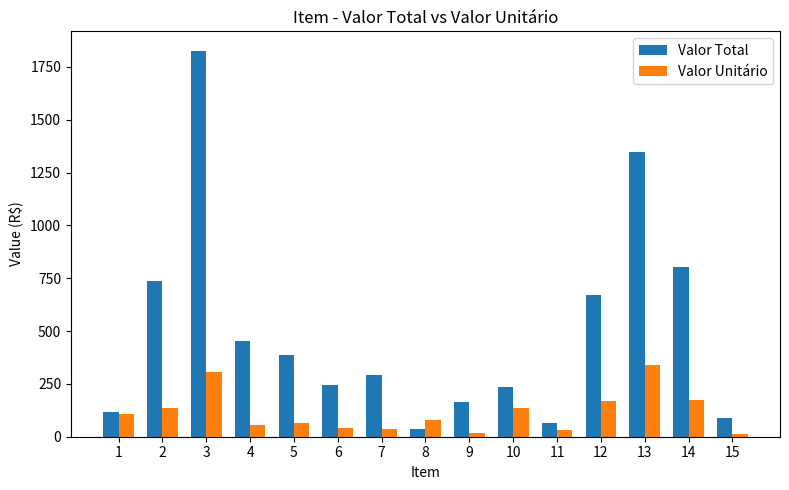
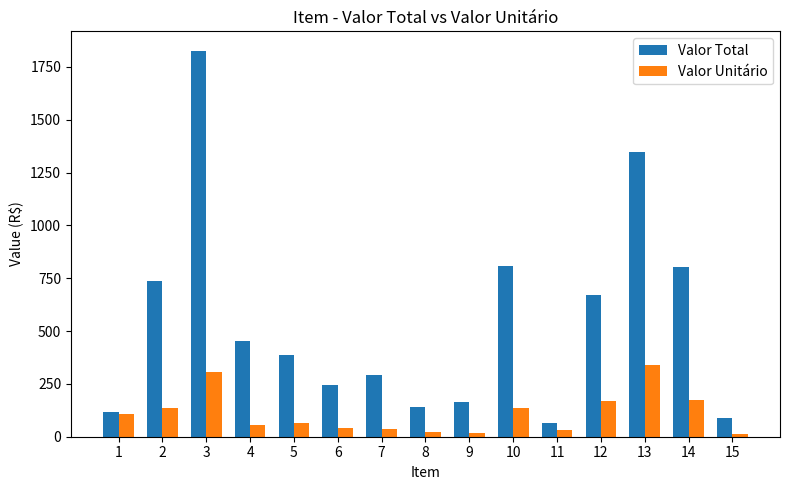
  {
    "Valor Total": {
      "1": 120,
      "2": 740,
      "3": 1830,
      "4": 450,
      "5": 390,
      "6": 250,
      "7": 290,
-     "8": 40,
+     "8": 140,
      "9": 160,
-     "10": 230,
+     "10": 810,
      "11": 70,
      "12": 670,
      "13": 1350,
      "14": 800,
      "15": 90
    },
    "Valor Unitário": {
      "1": 110,
      "2": 140,
      "3": 300,
      "4": 60,
      "5": 60,
      "6": 40,
      "7": 30,
-     "8": 80,
+     "8": 20,
      "9": 20,
      "10": 130,
      "11": 30,
      "12": 170,
      "13": 340,
      "14": 170,
      "15": 10
    }
  }
